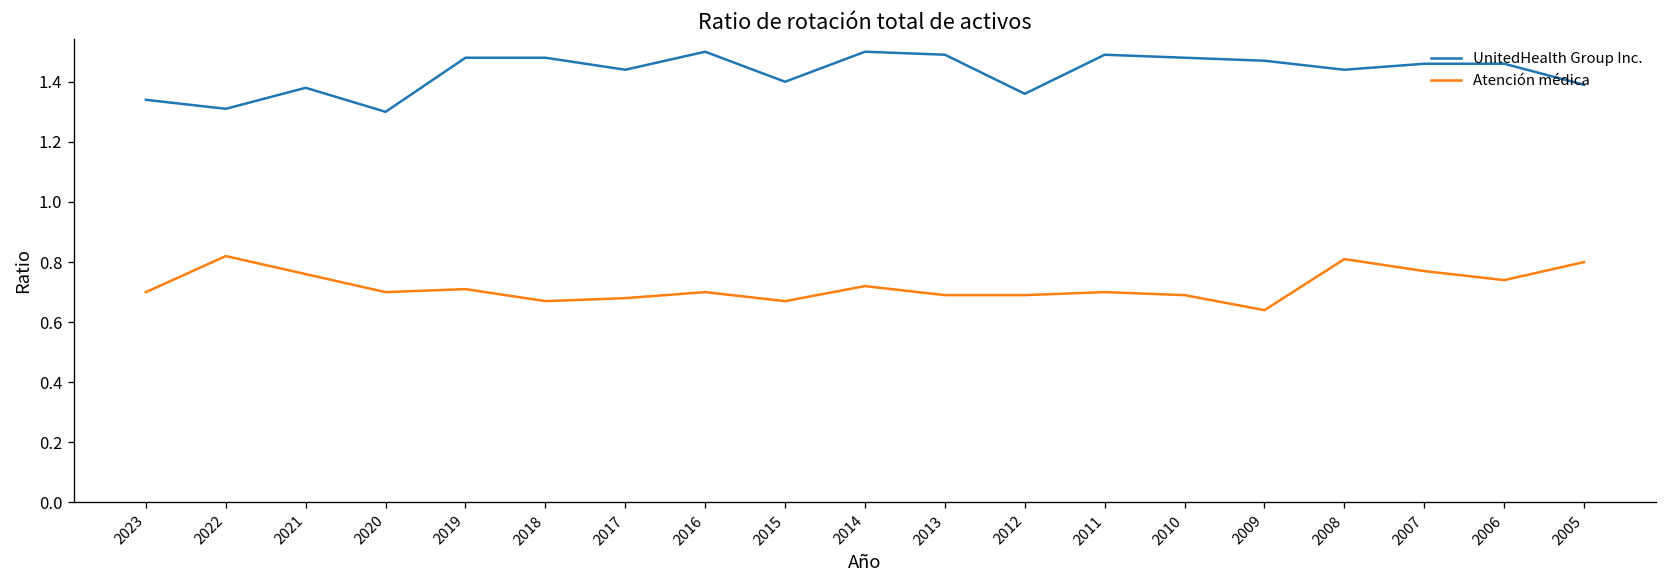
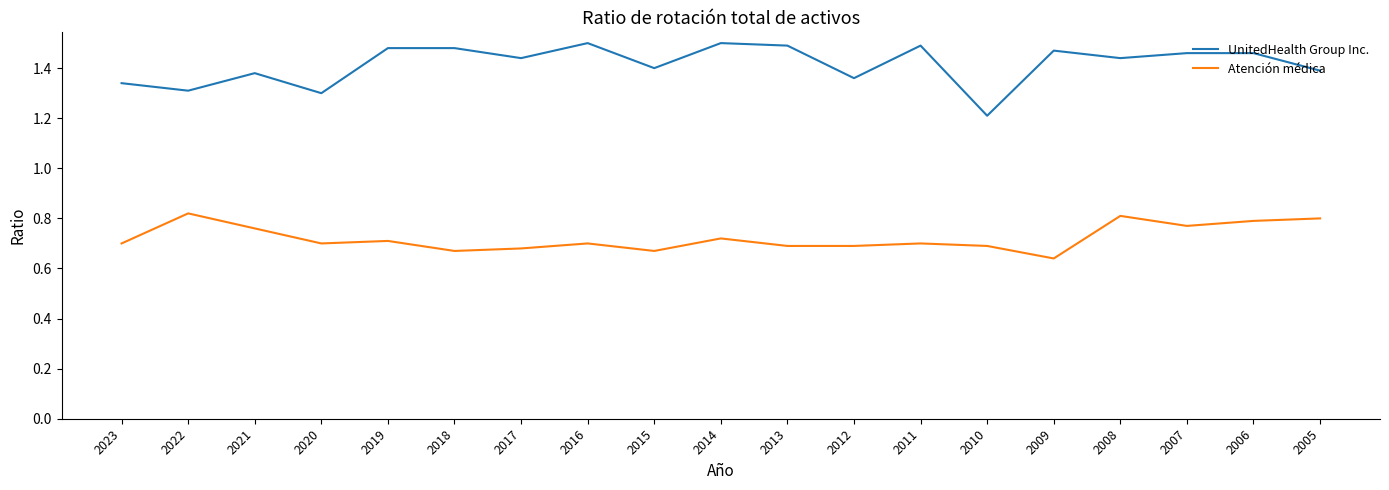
  {
    "UnitedHealth Group Inc.": {
      "2023": 1.34,
      "2022": 1.31,
      "2021": 1.38,
      "2020": 1.30,
      "2019": 1.48,
      "2018": 1.48,
      "2017": 1.44,
      "2016": 1.50,
      "2015": 1.40,
      "2014": 1.50,
      "2013": 1.49,
      "2012": 1.36,
      "2011": 1.49,
-     "2010": 1.48,
+     "2010": 1.21,
      "2009": 1.47,
      "2008": 1.44,
      "2007": 1.46,
      "2006": 1.46,
      "2005": 1.39
    },
    "Atención médica": {
      "2023": 0.70,
      "2022": 0.82,
      "2021": 0.76,
      "2020": 0.70,
      "2019": 0.71,
      "2018": 0.67,
      "2017": 0.68,
      "2016": 0.70,
      "2015": 0.67,
      "2014": 0.72,
      "2013": 0.69,
      "2012": 0.69,
      "2011": 0.70,
      "2010": 0.69,
      "2009": 0.64,
      "2008": 0.81,
      "2007": 0.77,
-     "2006": 0.74,
+     "2006": 0.79,
      "2005": 0.80
    }
  }
